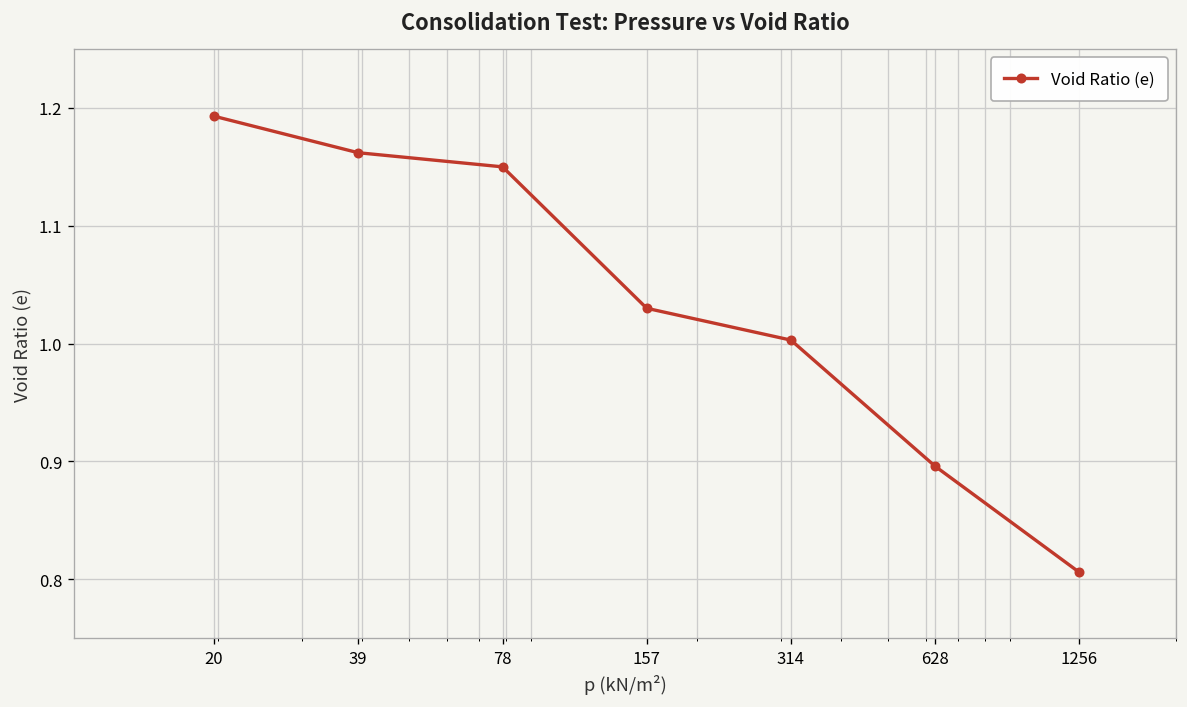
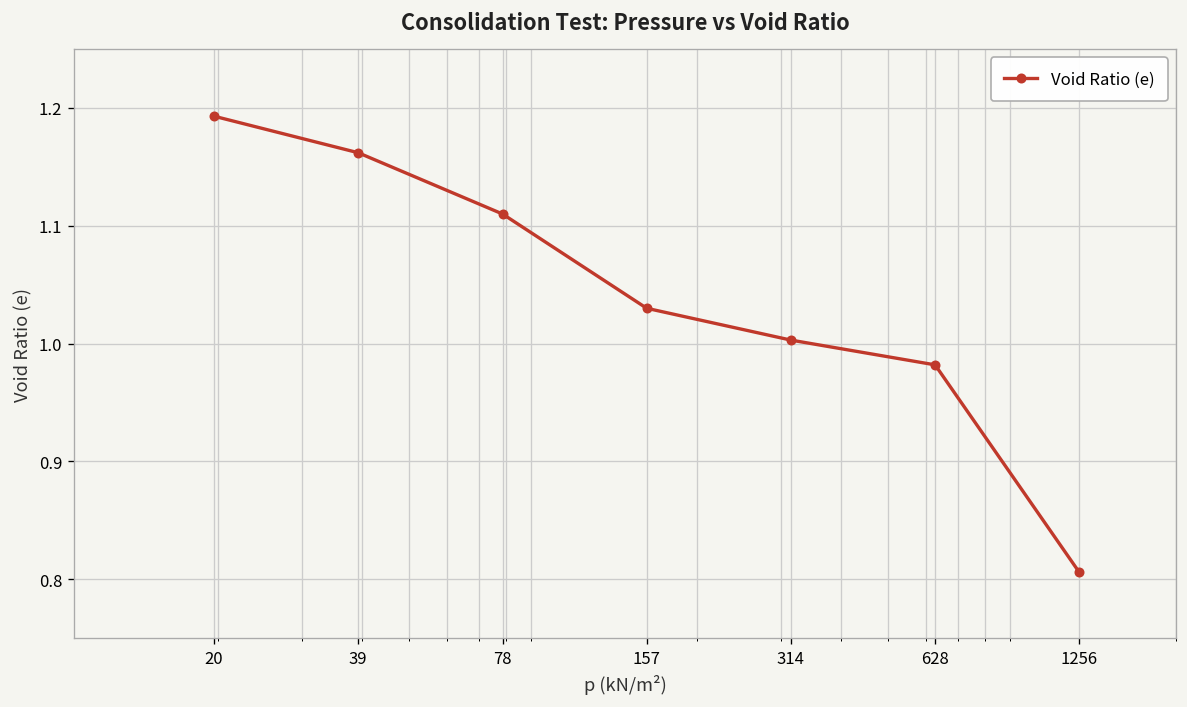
  {
    "20": 1.19,
    "39": 1.16,
-   "78": 1.15,
+   "78": 1.11,
    "157": 1.03,
    "314": 1.00,
-   "628": 0.90,
+   "628": 0.98,
    "1256": 0.81
  }
